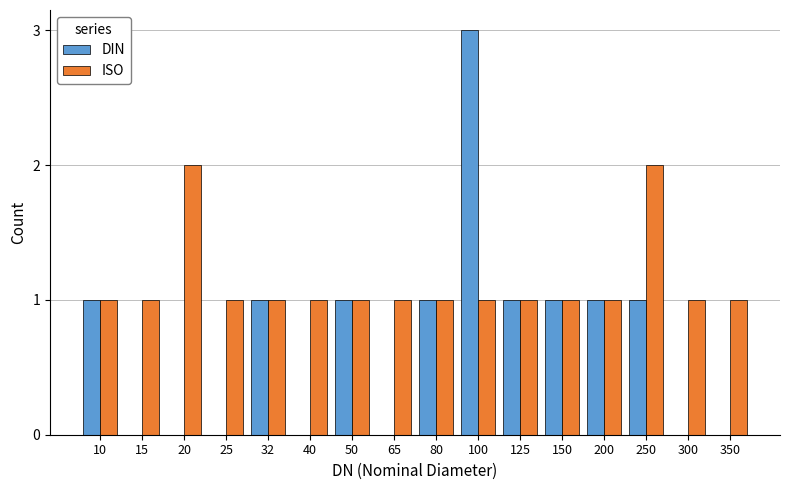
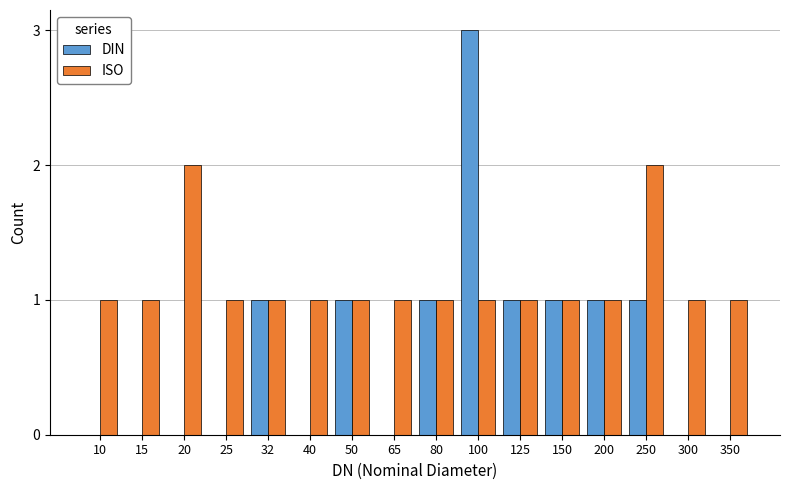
  {
    "DIN": {
-     "10": 1,
+     "10": 0,
      "15": 0,
      "20": 0,
      "25": 0,
      "32": 1,
      "40": 0,
      "50": 1,
      "65": 0,
      "80": 1,
      "100": 3,
      "125": 1,
      "150": 1,
      "200": 1,
      "250": 1,
      "300": 0,
      "350": 0
    },
    "ISO": {
      "10": 1,
      "15": 1,
      "20": 2,
      "25": 1,
      "32": 1,
      "40": 1,
      "50": 1,
      "65": 1,
      "80": 1,
      "100": 1,
      "125": 1,
      "150": 1,
      "200": 1,
      "250": 2,
      "300": 1,
      "350": 1
    }
  }
